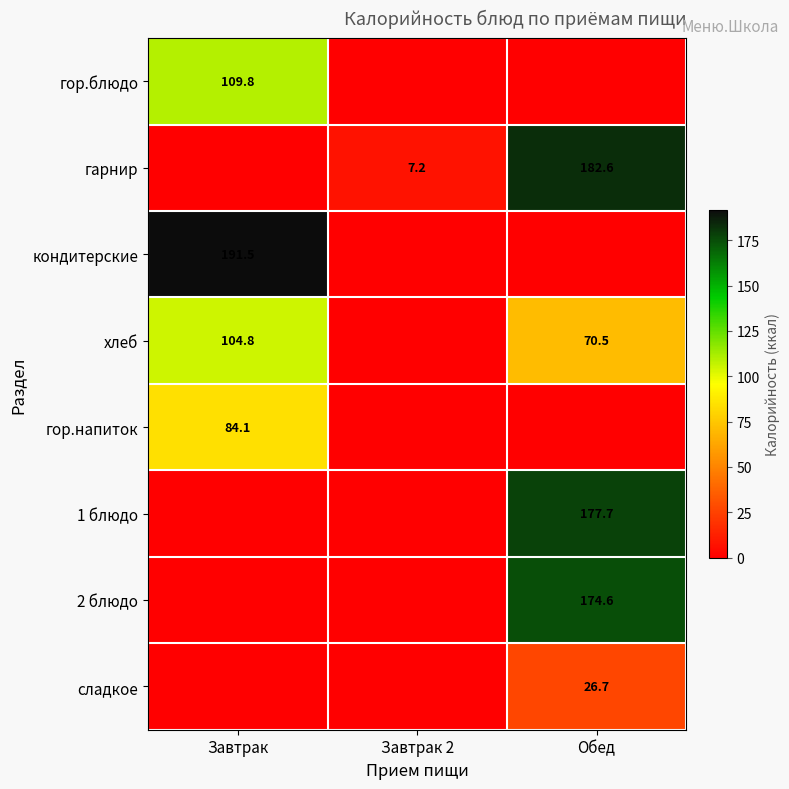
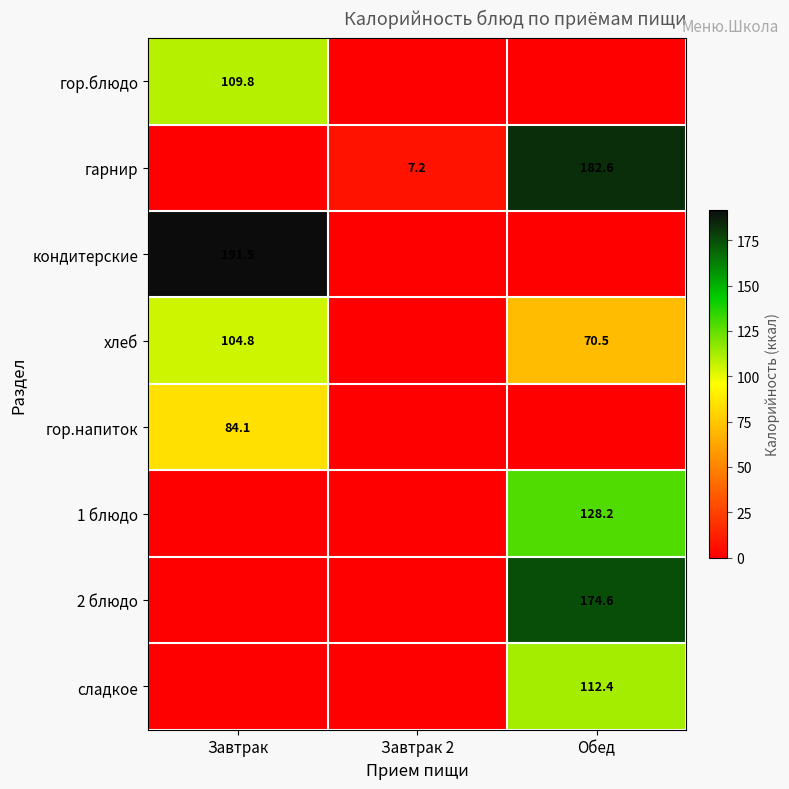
  {
    "гор.блюдо": {
      "Завтрак": 109.8
    },
    "гарнир": {
      "Завтрак 2": 7.2
    },
    "хлеб": {
      "Завтрак": 104.8,
      "Обед": 70.5
    },
    "гор.напиток": {
      "Завтрак": 84.1
    },
    "1 блюдо": {
-     "Обед": 177.7
+     "Обед": 128.2
    },
    "2 блюдо": {
      "Обед": 174.6
    },
    "сладкое": {
-     "Обед": 26.7
+     "Обед": 112.4
    }
  }
